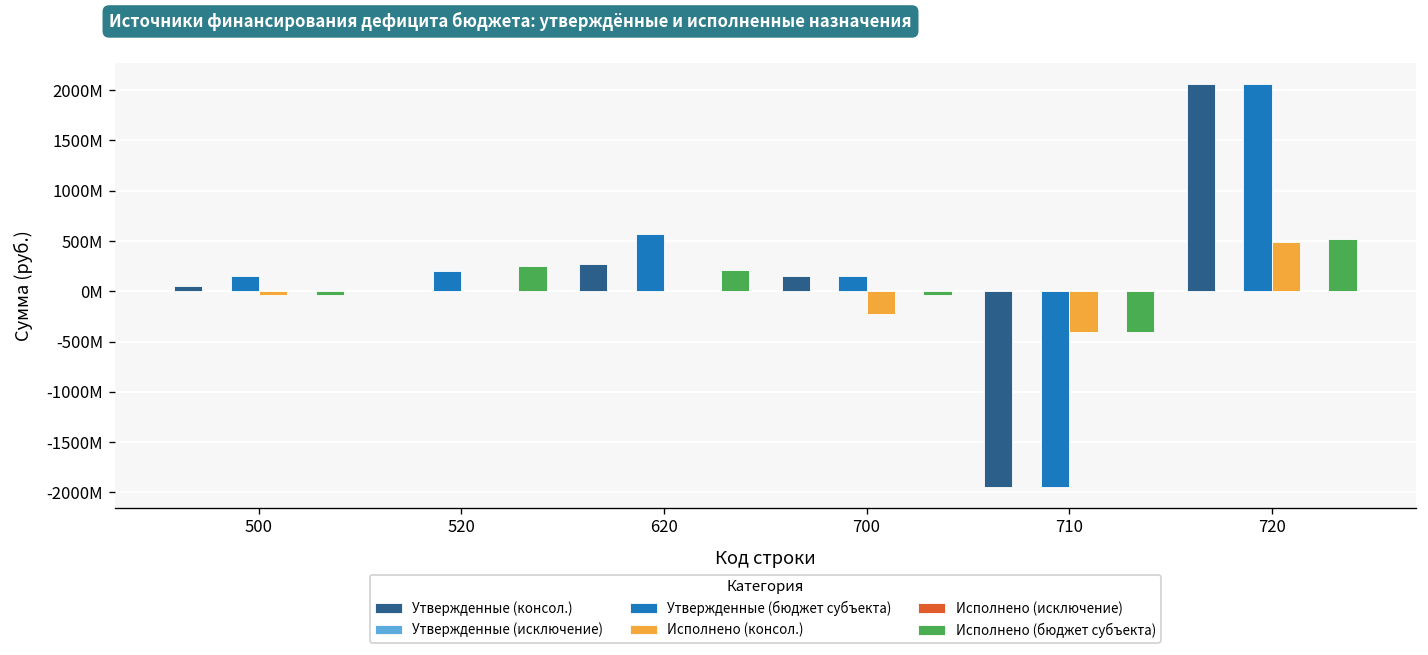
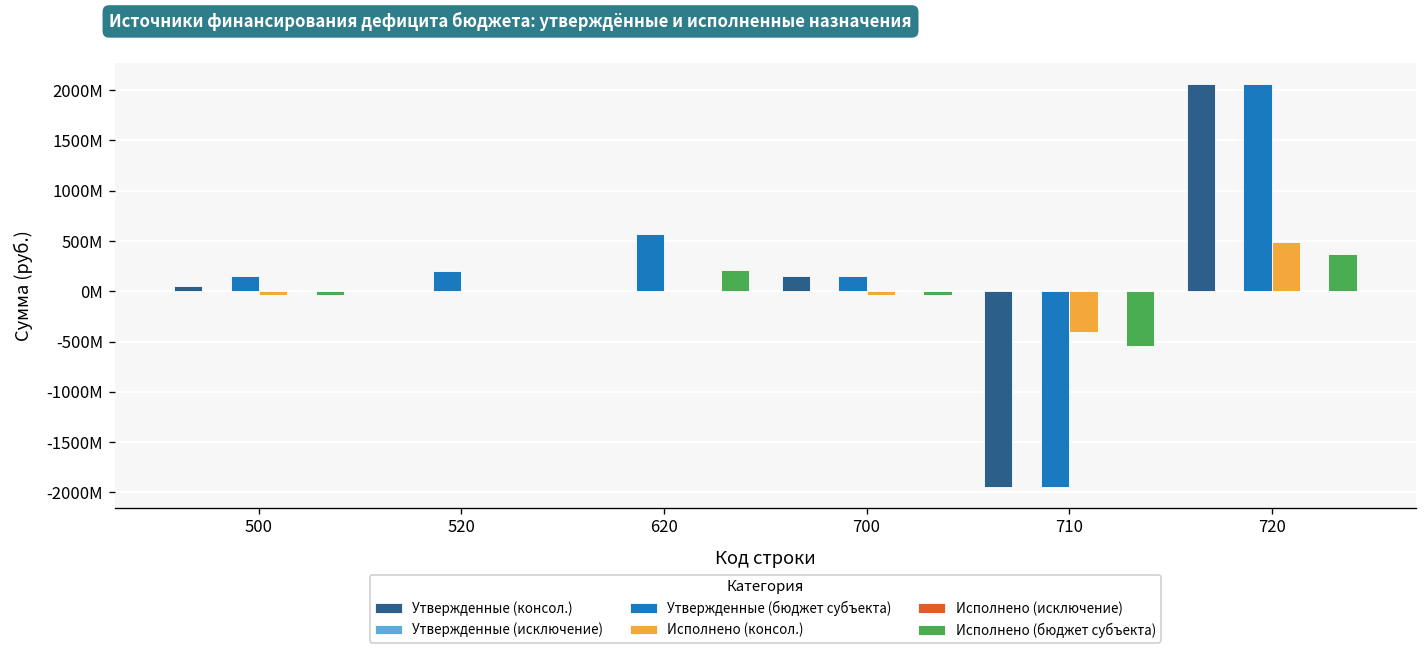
  {
    "Утвержденные (консол.)": {
      "500": 100000000,
      "520": 0,
-     "620": 300000000,
+     "620": 0,
      "700": 100000000,
      "710": -1900000000,
      "720": 2100000000
    },
    "Утвержденные (исключение)": {
      "500": 0,
      "520": 0,
      "620": 0,
      "700": 0,
      "710": 0,
      "720": 0
    },
    "Утвержденные (бюджет субъекта)": {
      "500": 100000000,
      "520": 200000000,
      "620": 600000000,
      "700": 100000000,
      "710": -1900000000,
      "720": 2100000000
    },
    "Исполнено (консол.)": {
      "500": 0,
      "520": 0,
      "620": 0,
-     "700": -200000000,
+     "700": 0,
      "710": -400000000,
      "720": 500000000
    },
    "Исполнено (исключение)": {
      "500": 0,
      "520": 0,
      "620": 0,
      "700": 0,
      "710": 0,
      "720": 0
    },
    "Исполнено (бюджет субъекта)": {
      "500": 0,
-     "520": 300000000,
+     "520": 0,
      "620": 200000000,
      "700": 0,
-     "710": -400000000,
-     "720": 500000000
+     "710": -500000000,
+     "720": 400000000
    }
  }
